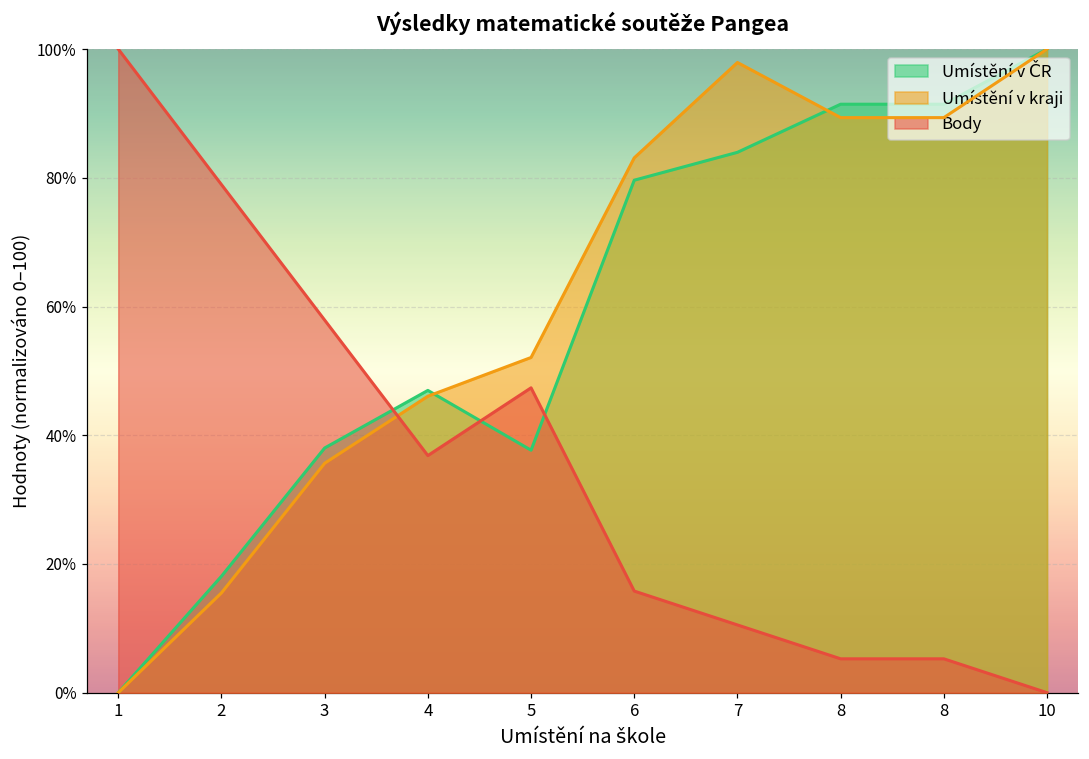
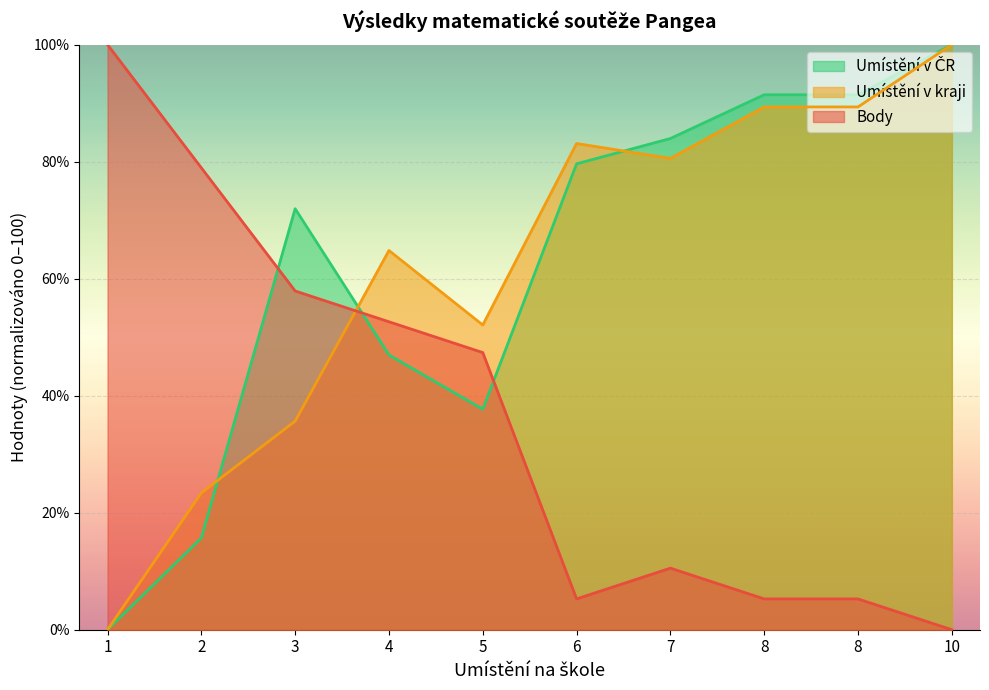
  {
    "Umístění v ČR": {
-     "2": "18%",
-     "3": "38%",
+     "2": "16%",
+     "3": "72%",
      "4": "47%",
      "5": "38%",
      "6": "80%",
      "7": "84%"
    },
    "Umístění v kraji": {
-     "2": "16%",
+     "2": "23%",
      "3": "36%",
-     "4": "46%",
+     "4": "65%",
      "5": "52%",
      "6": "83%",
-     "7": "98%"
+     "7": "81%"
    },
    "Body": {
      "1": "100%",
      "2": "79%",
      "3": "58%",
-     "4": "37%",
+     "4": "53%",
      "5": "47%",
-     "6": "16%",
+     "6": "5%",
      "7": "11%",
      "10": "0%"
    }
  }
